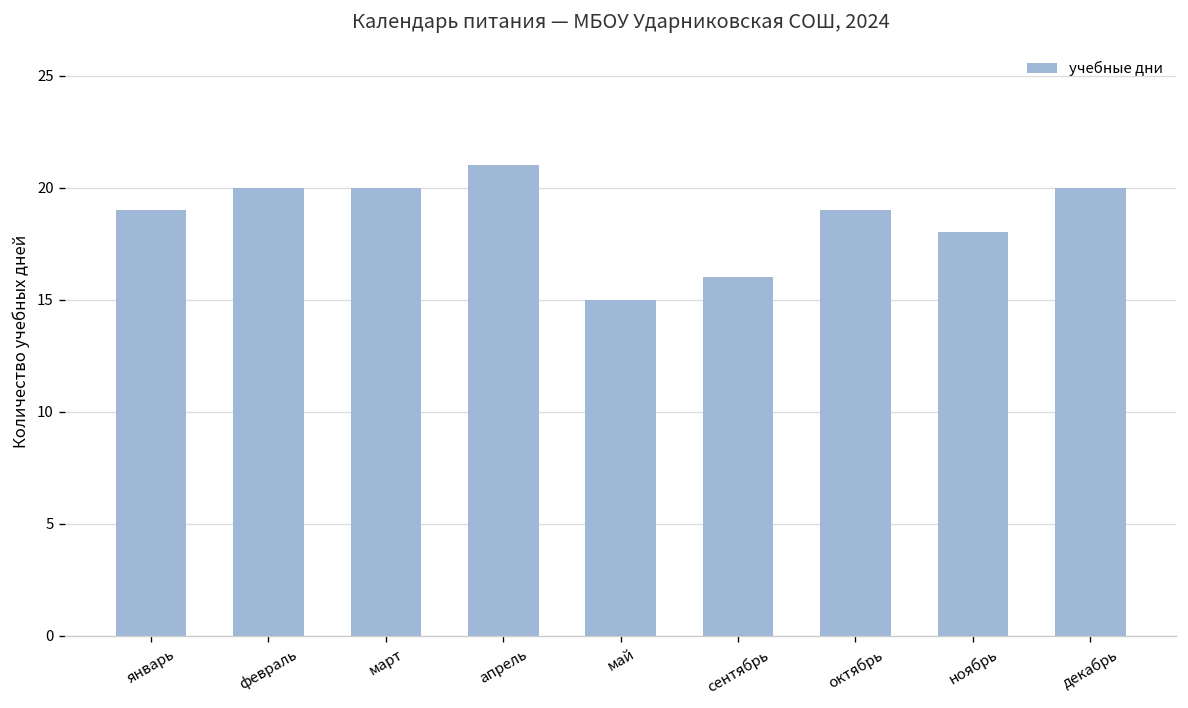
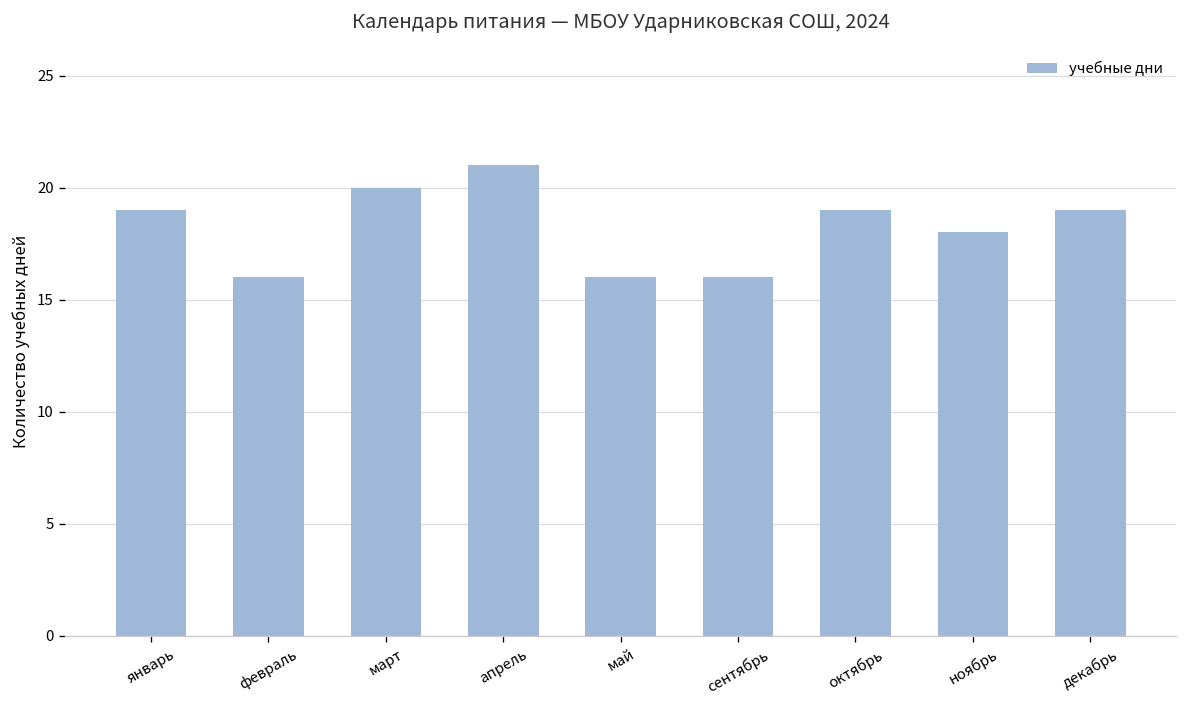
  {
    "январь": 19,
-   "февраль": 20,
+   "февраль": 16,
    "март": 20,
    "апрель": 21,
-   "май": 15,
+   "май": 16,
    "сентябрь": 16,
    "октябрь": 19,
    "ноябрь": 18,
-   "декабрь": 20
+   "декабрь": 19
  }
